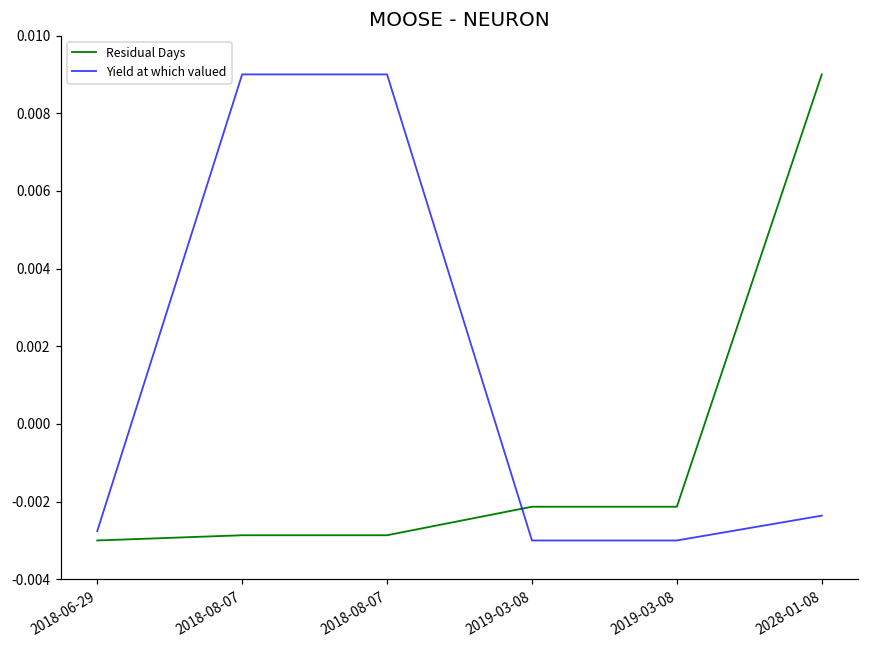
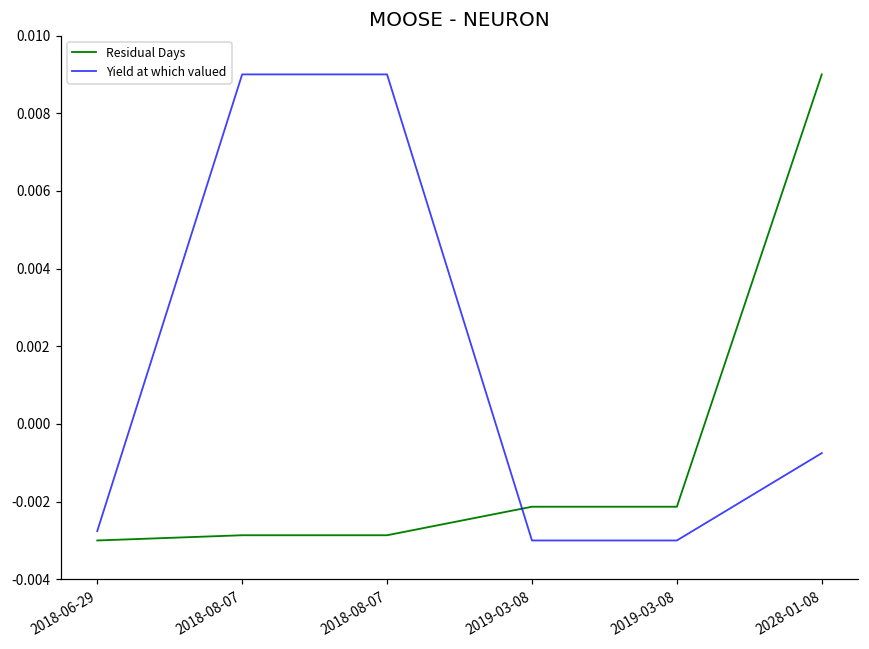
  {
    "Residual Days": {
      "2018-06-29": -0.0030,
      "2028-01-08": 0.0090
    },
    "Yield at which valued": {
      "2018-06-29": -0.0028,
-     "2028-01-08": -0.0024
+     "2028-01-08": -0.0008
    }
  }
